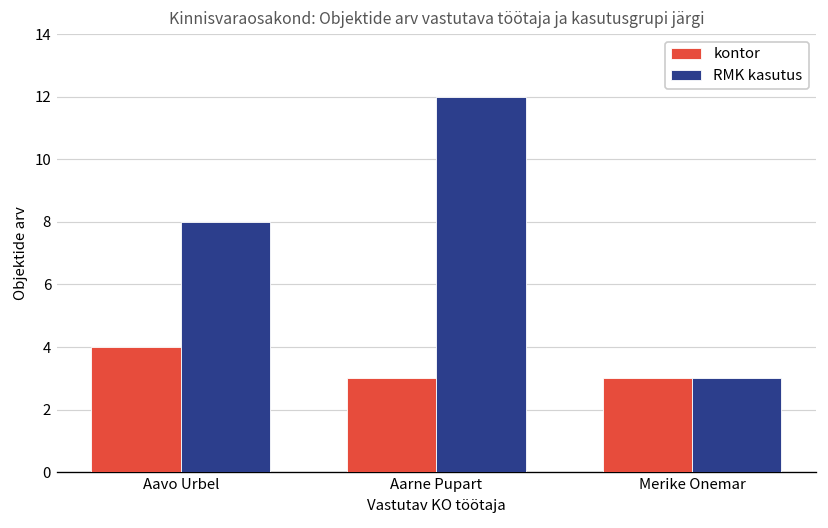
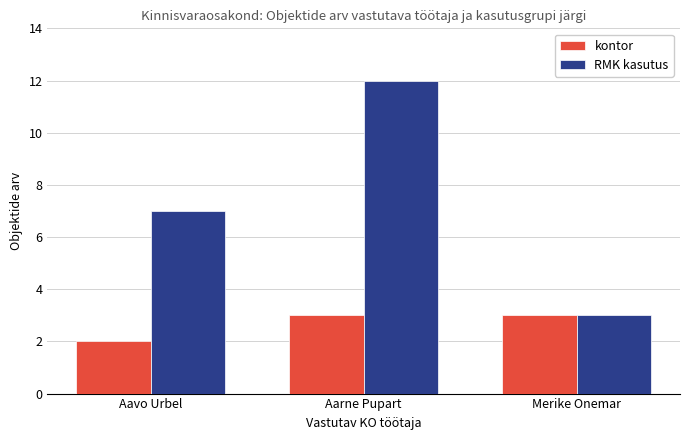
  {
    "kontor": {
-     "Aavo Urbel": 4,
+     "Aavo Urbel": 2,
      "Aarne Pupart": 3,
      "Merike Onemar": 3
    },
    "RMK kasutus": {
-     "Aavo Urbel": 8,
+     "Aavo Urbel": 7,
      "Aarne Pupart": 12,
      "Merike Onemar": 3
    }
  }
